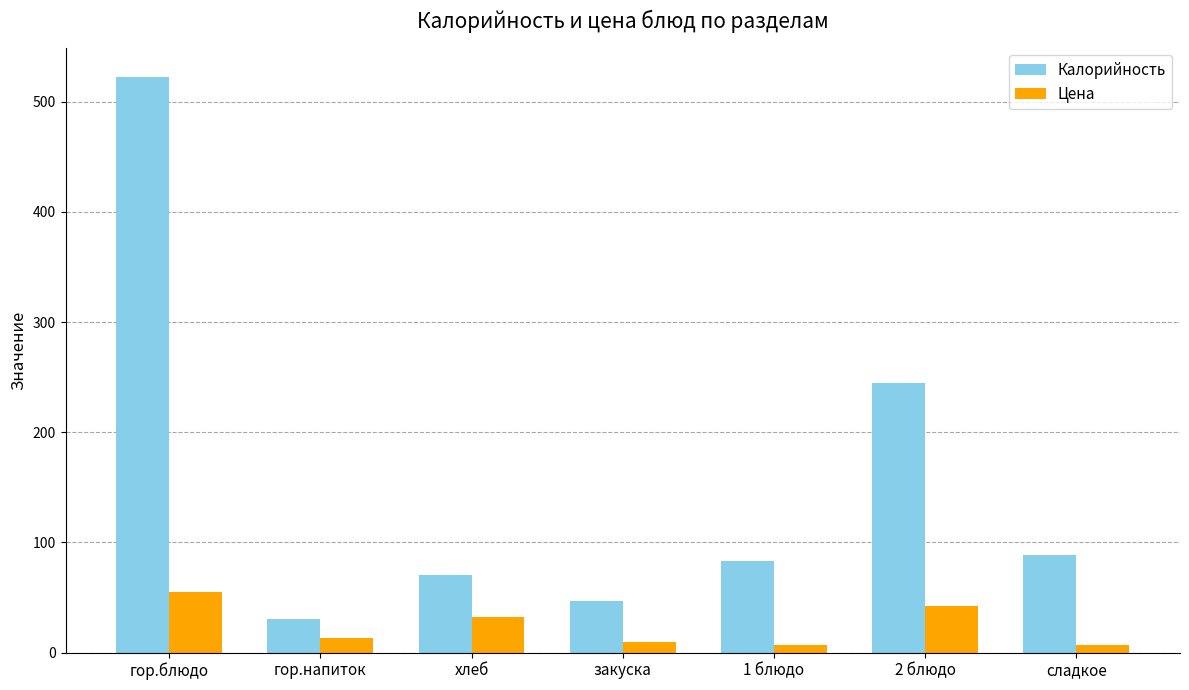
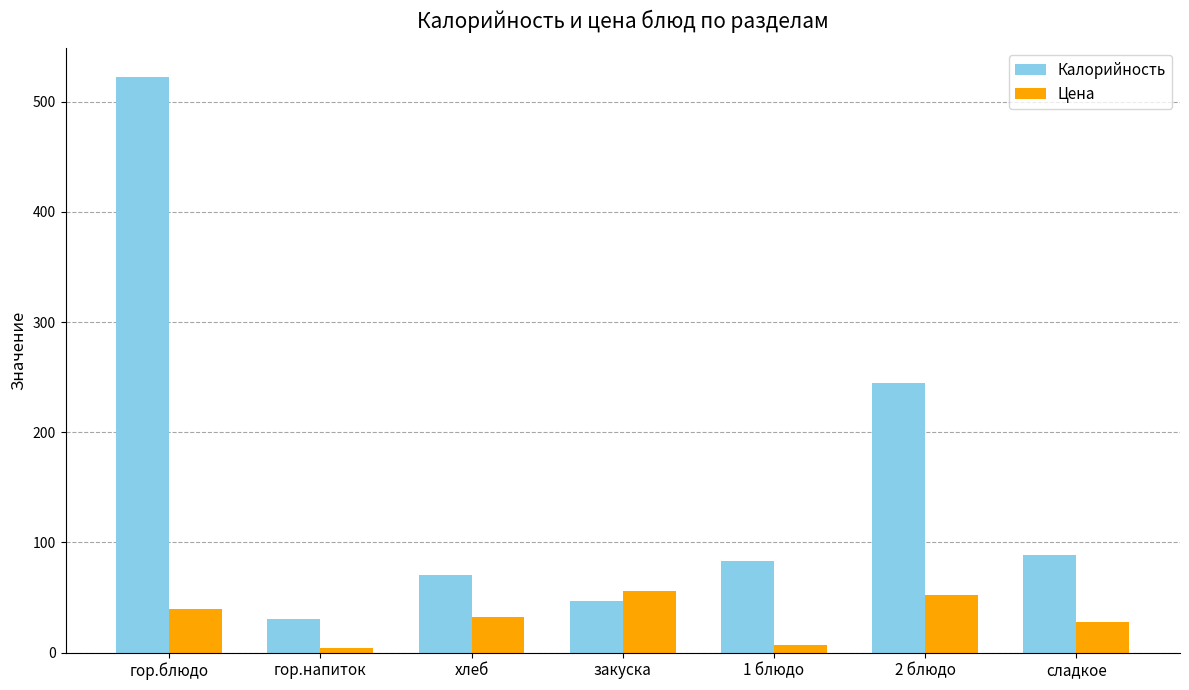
  {
    "Калорийность": {
      "гор.блюдо": 523,
      "гор.напиток": 30,
      "хлеб": 71,
      "закуска": 47,
      "1 блюдо": 83,
      "2 блюдо": 245,
      "сладкое": 88
    },
    "Цена": {
-     "гор.блюдо": 55,
-     "гор.напиток": 13,
+     "гор.блюдо": 40,
+     "гор.напиток": 4,
      "хлеб": 32,
-     "закуска": 10,
+     "закуска": 56,
      "1 блюдо": 7,
-     "2 блюдо": 42,
-     "сладкое": 7
+     "2 блюдо": 52,
+     "сладкое": 28
    }
  }
